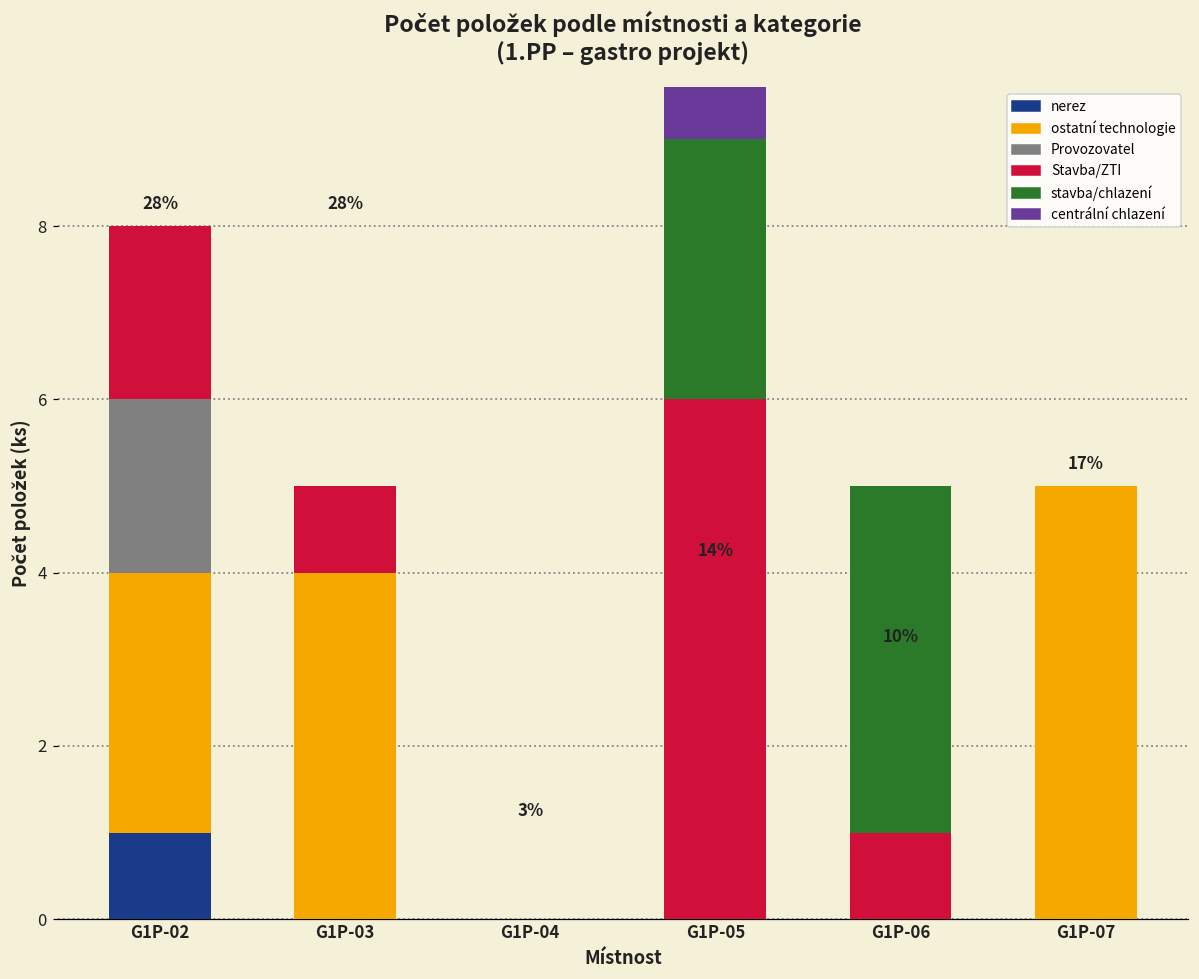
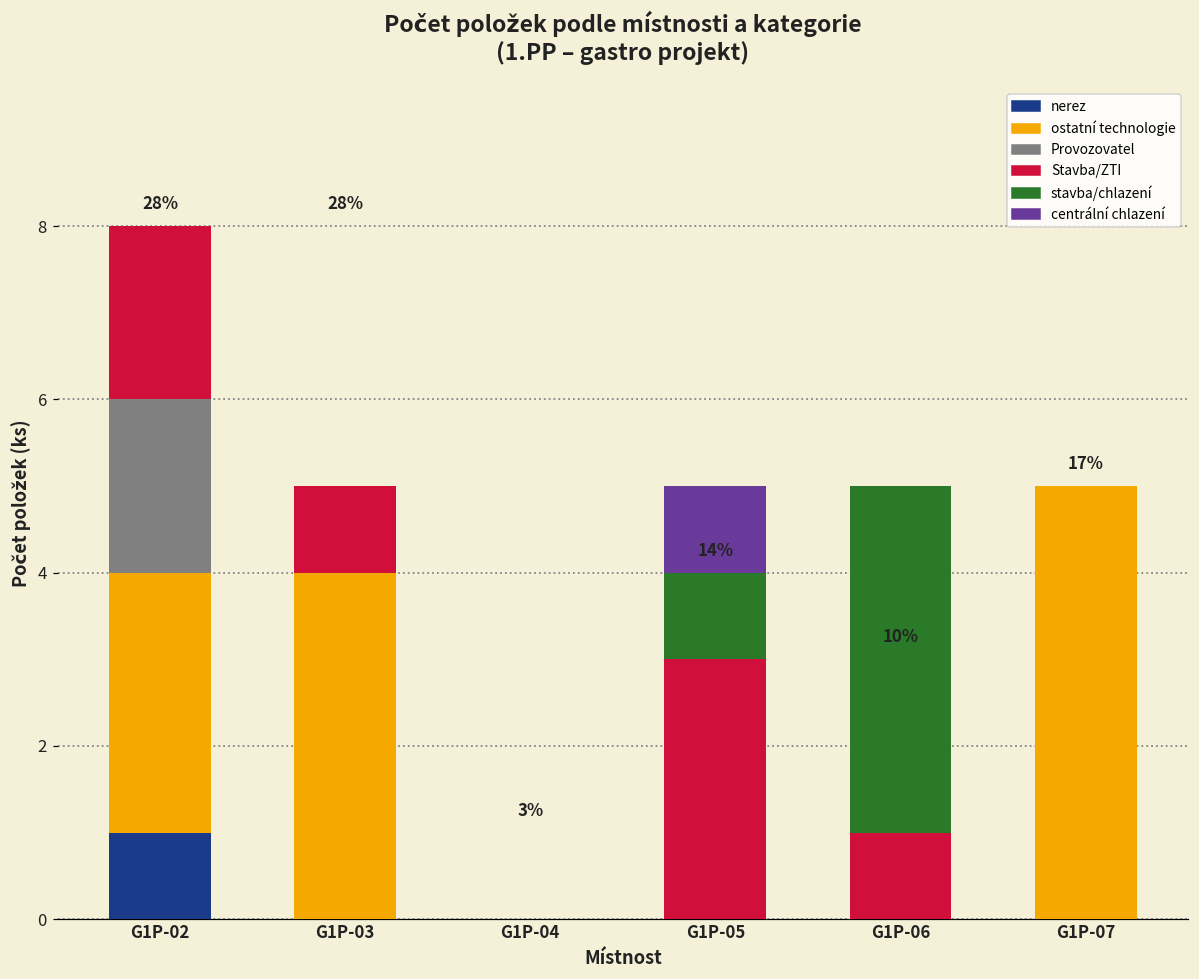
  {
    "nerez": {
      "G1P-02": 1,
      "G1P-03": 0,
      "G1P-04": 0,
      "G1P-05": 0,
      "G1P-06": 0,
      "G1P-07": 0
    },
    "Provozovatel": {
      "G1P-02": 2,
      "G1P-03": 0,
      "G1P-04": 0,
      "G1P-05": 0,
      "G1P-06": 0
    },
    "Stavba/ZTI": {
-     "G1P-05": 6
+     "G1P-05": 3
    },
    "stavba/chlazení": {
-     "G1P-05": 3
+     "G1P-05": 1
    }
  }
